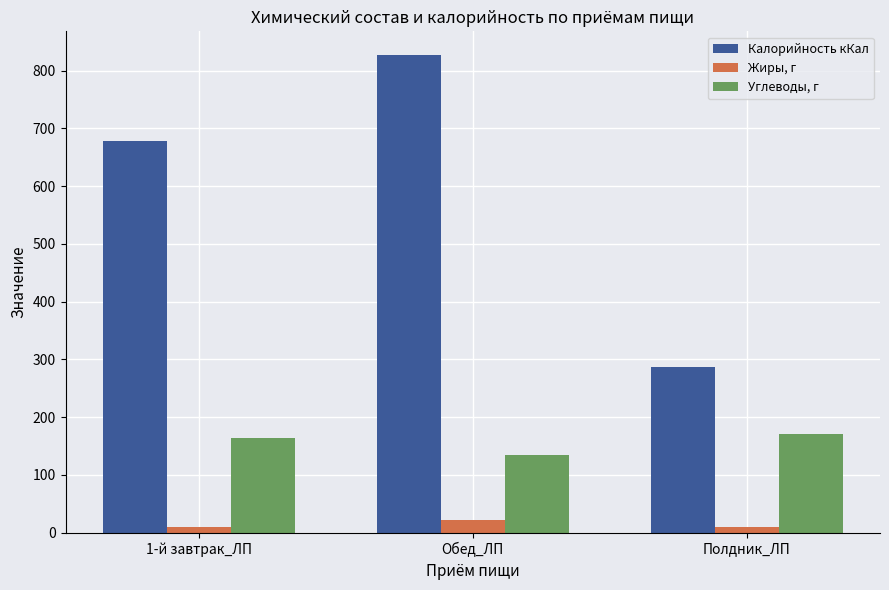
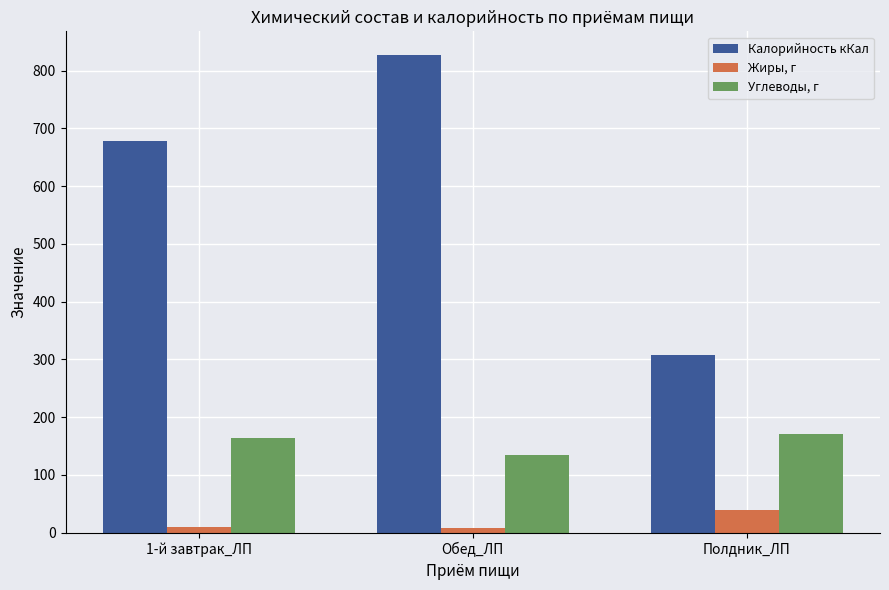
  {
    "Калорийность кКал": {
      "1-й завтрак_ЛП": 680,
      "Обед_ЛП": 830,
-     "Полдник_ЛП": 290
+     "Полдник_ЛП": 310
    },
    "Жиры, г": {
      "1-й завтрак_ЛП": 10,
-     "Обед_ЛП": 20,
-     "Полдник_ЛП": 10
+     "Обед_ЛП": 10,
+     "Полдник_ЛП": 40
    },
    "Углеводы, г": {
      "1-й завтрак_ЛП": 160,
      "Обед_ЛП": 130,
      "Полдник_ЛП": 170
    }
  }
